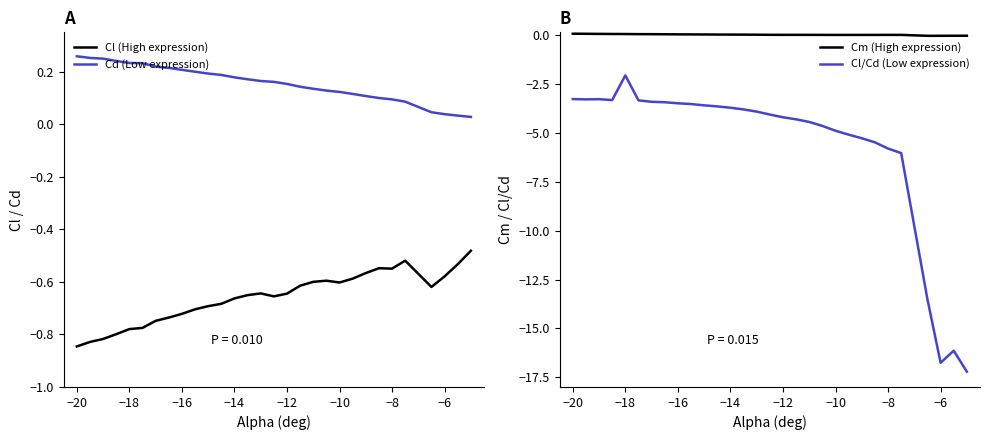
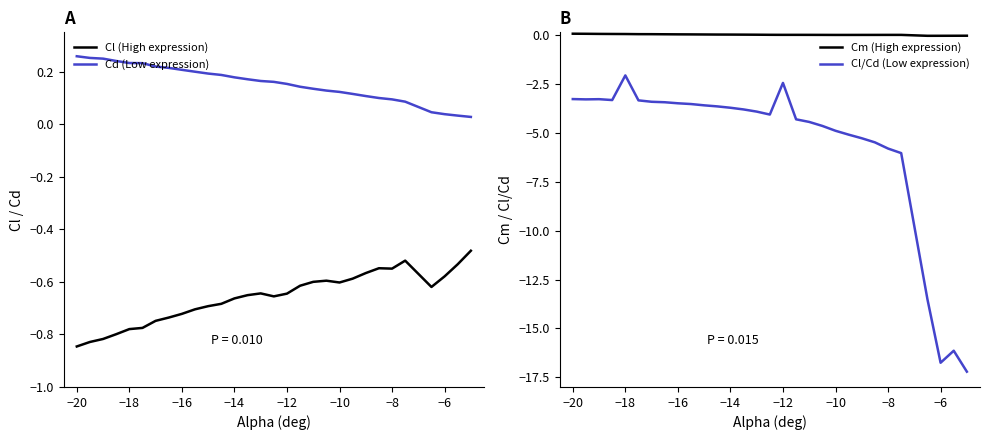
  {
    "A": {
      "Cl (High expression)": {
        "−20": -0.85,
        "−18": -0.78,
        "−16": -0.72,
        "−14": -0.66,
        "−12": -0.64,
        "−10": -0.60,
        "−8": -0.55,
        "−6": -0.58
      },
      "Cd (Low expression)": {
        "−20": 0.26,
        "−18": 0.23,
        "−16": 0.21,
        "−14": 0.18,
        "−12": 0.15,
        "−10": 0.12,
        "−8": 0.09,
        "−6": 0.04
      }
    },
    "B": {
      "Cm (High expression)": {
        "−20": 0.1,
        "−18": 0.1,
        "−16": 0.0,
        "−14": 0.0,
        "−12": 0.0,
        "−10": 0.0,
        "−8": 0.0,
        "−6": 0.0
      },
      "Cl/Cd (Low expression)": {
        "−20": -3.3,
        "−18": -2.1,
        "−16": -3.5,
        "−14": -3.7,
-       "−12": -4.2,
+       "−12": -2.4,
        "−10": -4.9,
        "−8": -5.8,
        "−6": -16.8
      }
    }
  }
